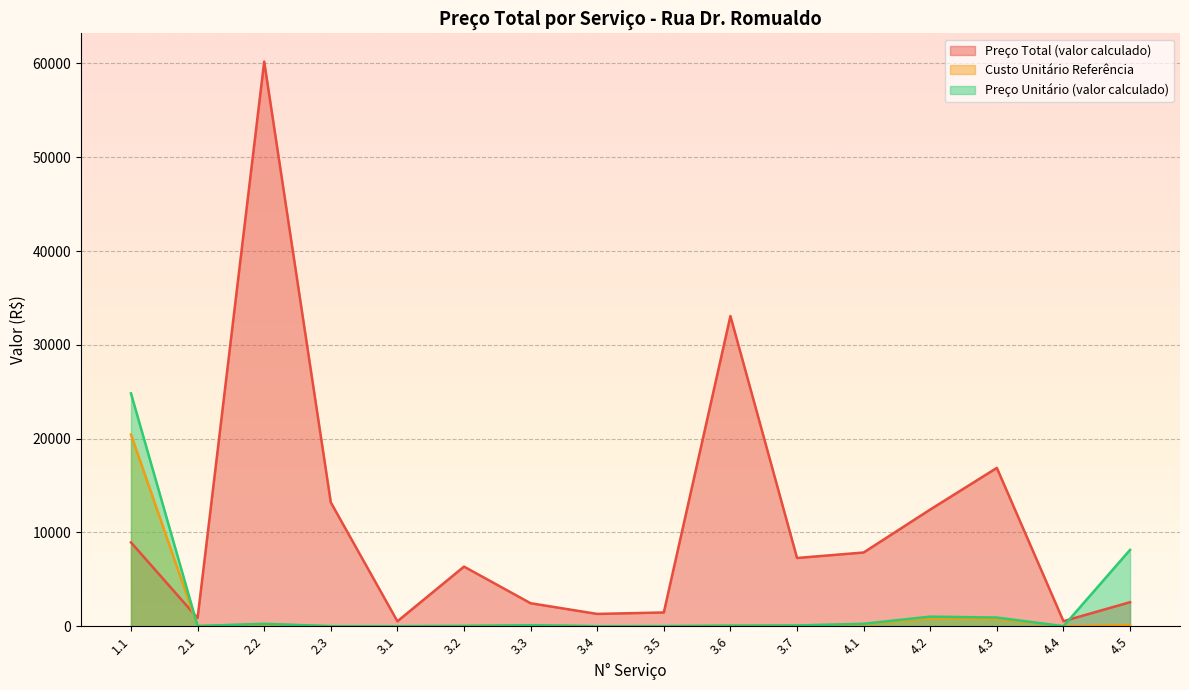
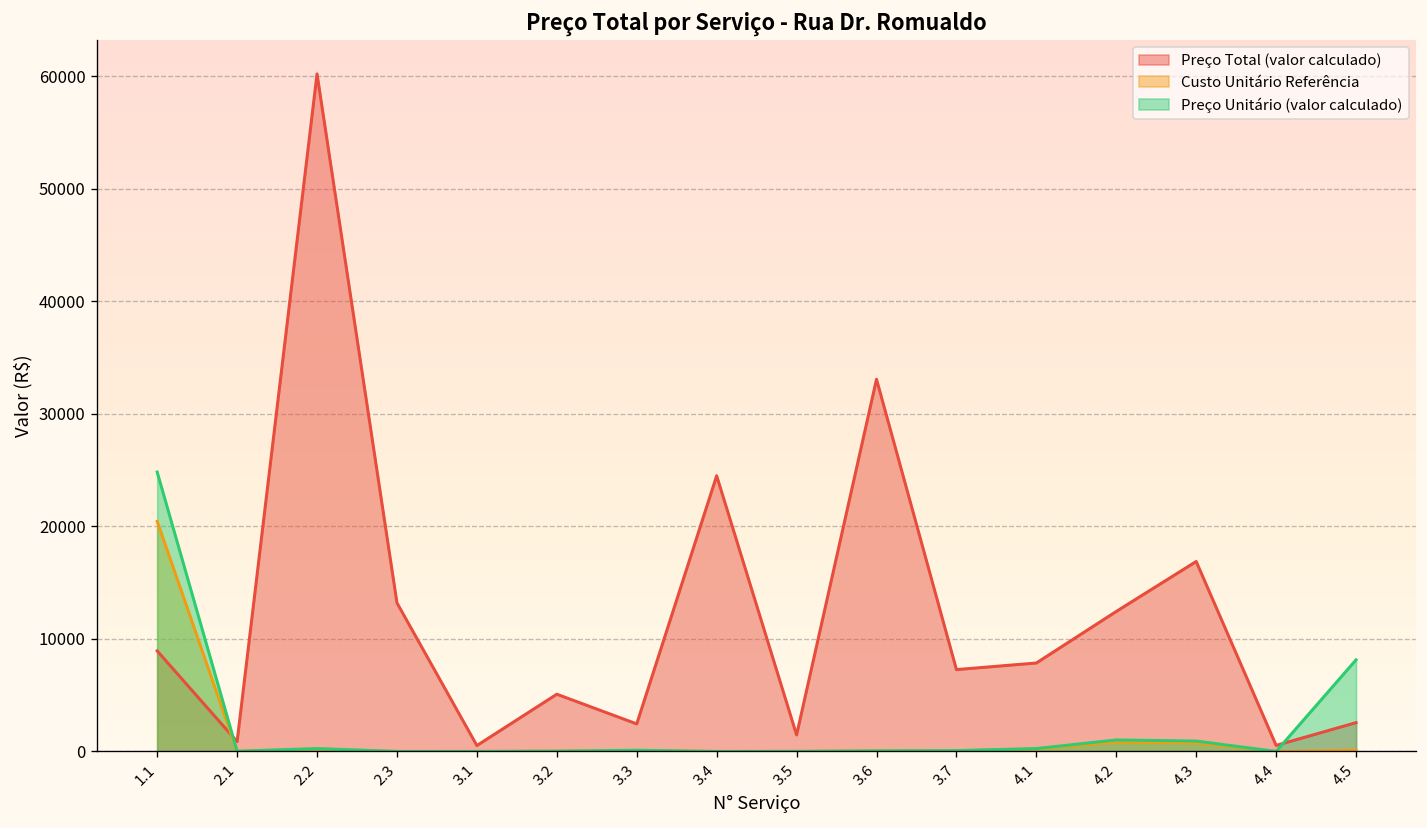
  {
    "Preço Total (valor calculado)": {
      "1.1": 9000,
      "2.1": 1000,
      "2.2": 60000,
      "2.3": 13000,
      "3.1": 1000,
-     "3.2": 6000,
+     "3.2": 5000,
      "3.3": 2000,
-     "3.4": 1000,
+     "3.4": 24000,
      "3.5": 1000,
      "3.6": 33000,
      "3.7": 7000,
      "4.1": 8000,
      "4.2": 12000,
      "4.3": 17000,
      "4.4": 1000,
      "4.5": 3000
    },
    "Custo Unitário Referência": {
      "1.1": 20000,
      "4.5": 0
    },
    "Preço Unitário (valor calculado)": {
      "1.1": 25000,
      "4.5": 8000
    }
  }
